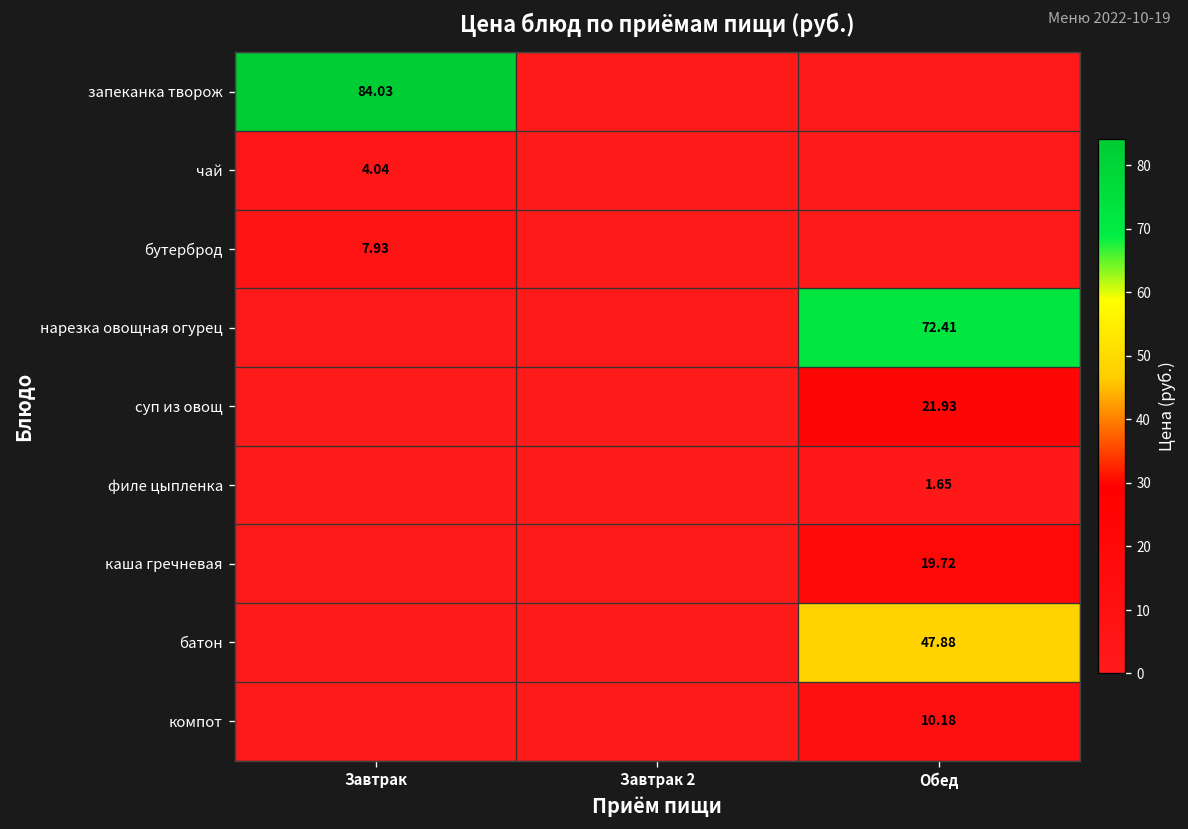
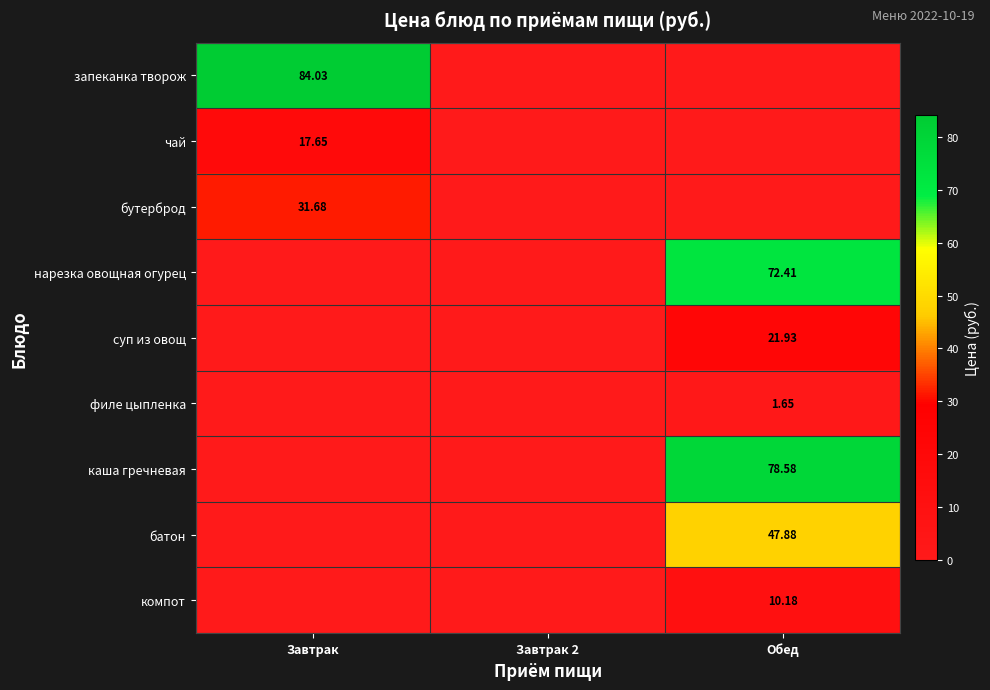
  {
    "запеканка творож": {
      "Завтрак": 84.03
    },
    "чай": {
-     "Завтрак": 4.04
+     "Завтрак": 17.65
    },
    "бутерброд": {
-     "Завтрак": 7.93
+     "Завтрак": 31.68
    },
    "нарезка овощная огурец": {
      "Обед": 72.41
    },
    "суп из овощ": {
      "Обед": 21.93
    },
    "филе цыпленка": {
      "Обед": 1.65
    },
    "каша гречневая": {
-     "Обед": 19.72
+     "Обед": 78.58
    },
    "батон": {
      "Обед": 47.88
    },
    "компот": {
      "Обед": 10.18
    }
  }
